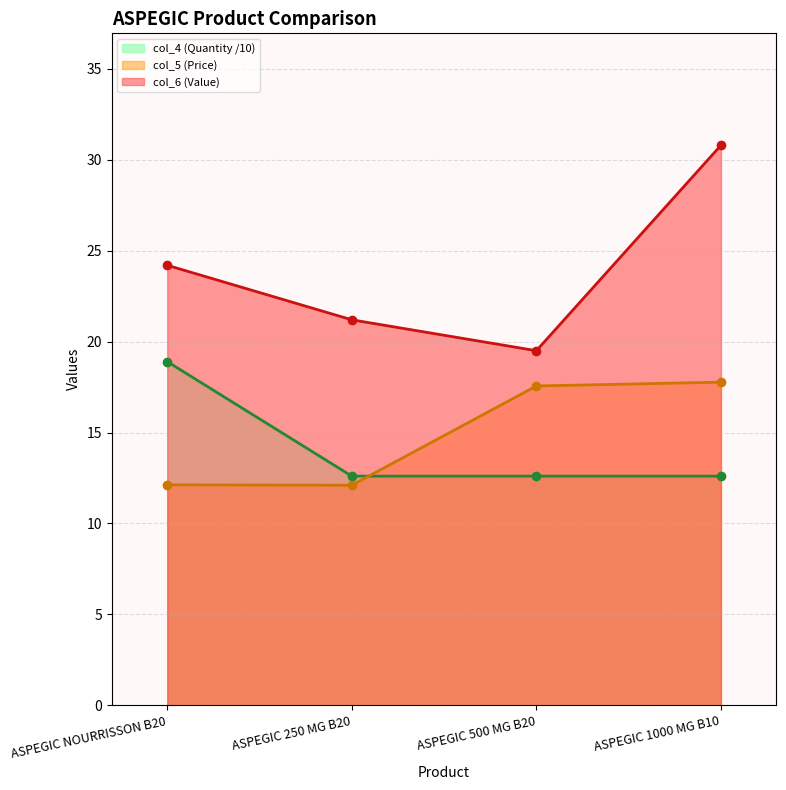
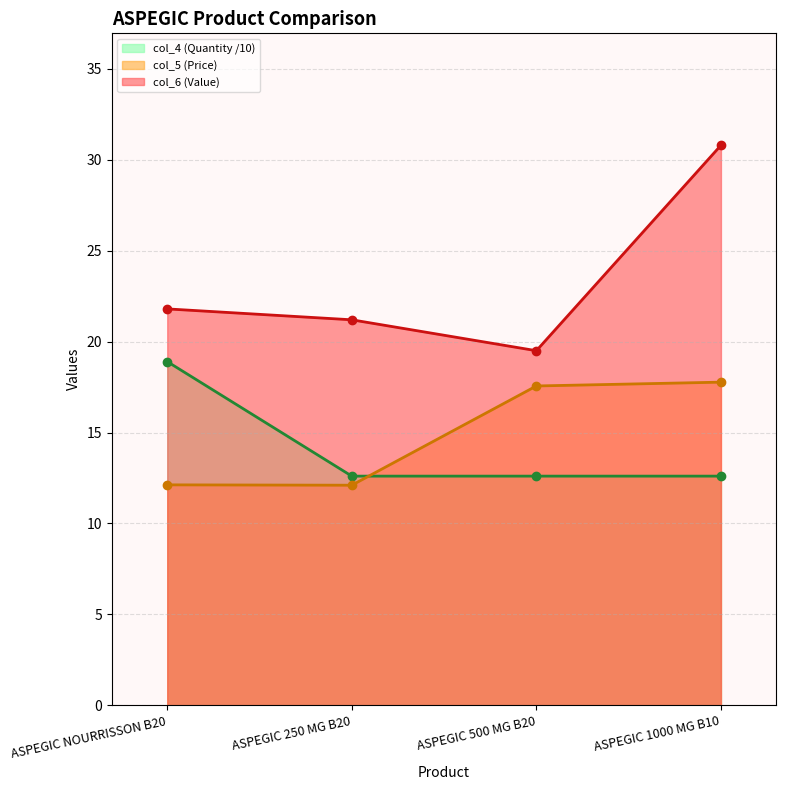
  {
    "col_4 (Quantity /10)": {
      "ASPEGIC NOURRISSON B20": 18.9,
      "ASPEGIC 250 MG B20": 12.6,
      "ASPEGIC 500 MG B20": 12.6,
      "ASPEGIC 1000 MG B10": 12.6
    },
    "col_5 (Price)": {
      "ASPEGIC NOURRISSON B20": 12.1,
      "ASPEGIC 250 MG B20": 12.1,
      "ASPEGIC 500 MG B20": 17.6,
      "ASPEGIC 1000 MG B10": 17.8
    },
    "col_6 (Value)": {
-     "ASPEGIC NOURRISSON B20": 24.2,
+     "ASPEGIC NOURRISSON B20": 21.8,
      "ASPEGIC 250 MG B20": 21.2,
      "ASPEGIC 500 MG B20": 19.5,
      "ASPEGIC 1000 MG B10": 30.8
    }
  }
